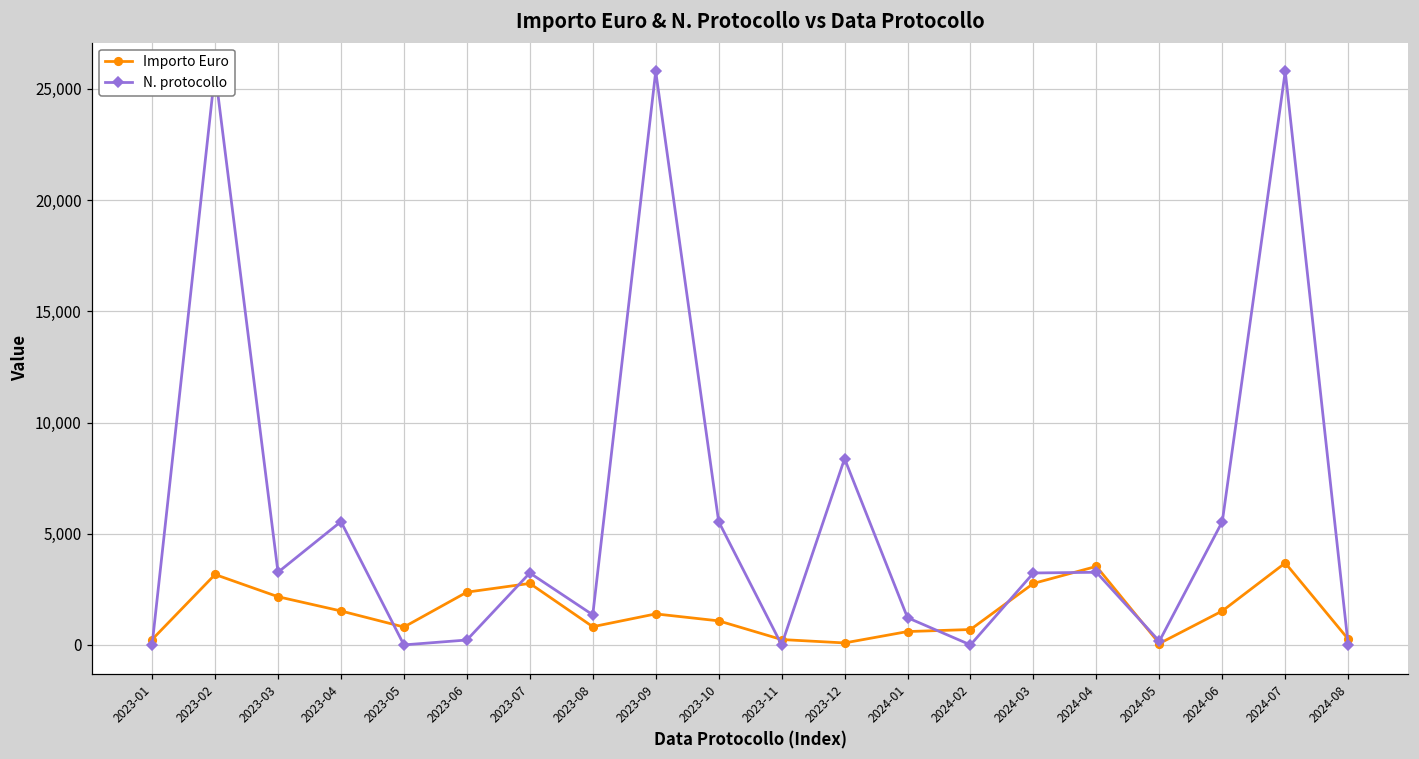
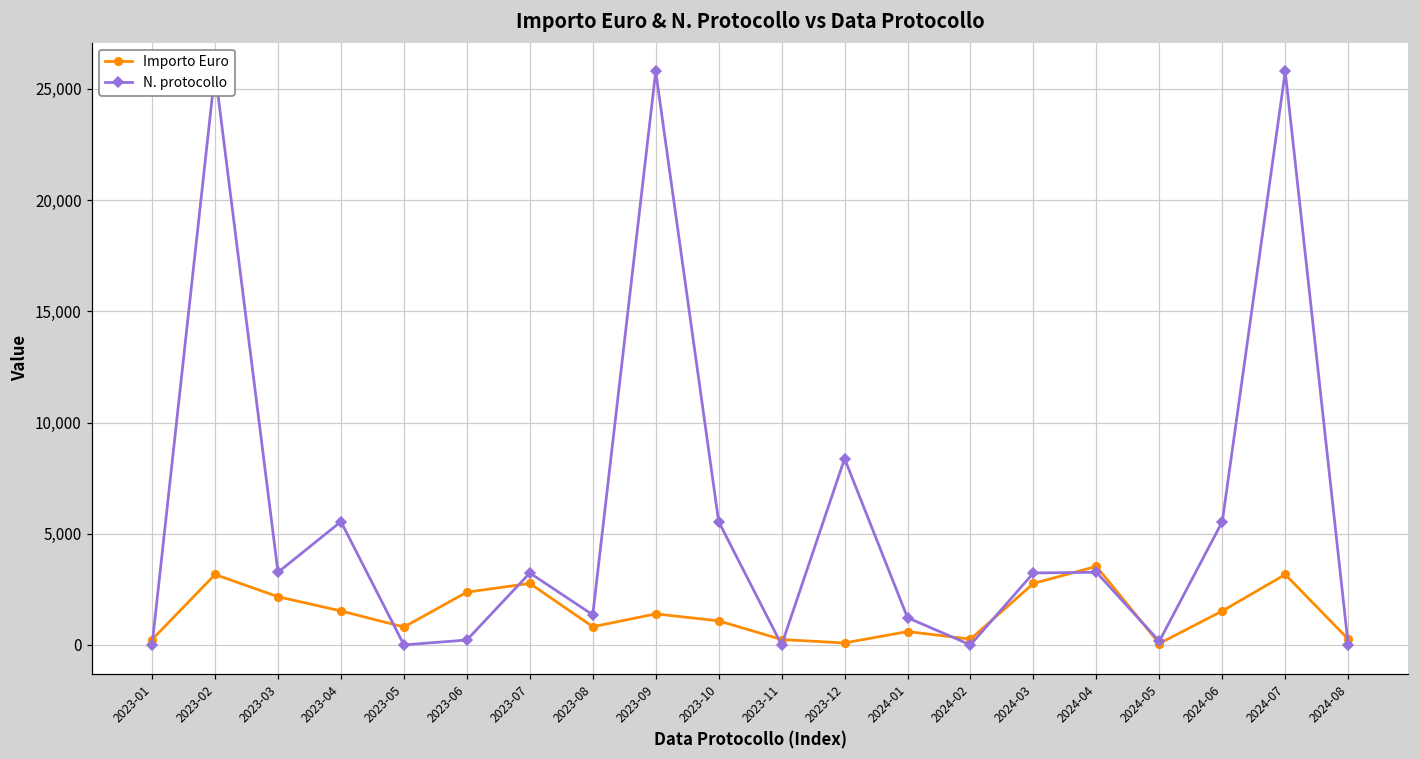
  {
    "Importo Euro": {
      "2023-01": "200",
      "2023-02": "3,200",
      "2023-03": "2,200",
      "2023-04": "1,500",
      "2023-05": "800",
      "2023-06": "2,400",
      "2023-07": "2,800",
      "2023-08": "800",
      "2023-09": "1,400",
      "2023-10": "1,100",
      "2023-11": "200",
      "2023-12": "100",
      "2024-01": "600",
-     "2024-02": "700",
+     "2024-02": "300",
      "2024-03": "2,800",
      "2024-04": "3,500",
      "2024-06": "1,500",
-     "2024-07": "3,700",
+     "2024-07": "3,200",
      "2024-08": "300"
    },
    "N. protocollo": {
      "2023-01": "0",
      "2023-03": "3,300",
      "2023-04": "5,500",
      "2023-05": "0",
      "2023-06": "200",
      "2023-07": "3,200",
      "2023-08": "1,400",
      "2023-09": "25,800",
      "2023-10": "5,500",
      "2023-11": "0",
      "2023-12": "8,400",
      "2024-01": "1,200",
      "2024-02": "0",
      "2024-03": "3,200",
      "2024-04": "3,300",
      "2024-06": "5,500",
      "2024-07": "25,800",
      "2024-08": "0"
    }
  }
